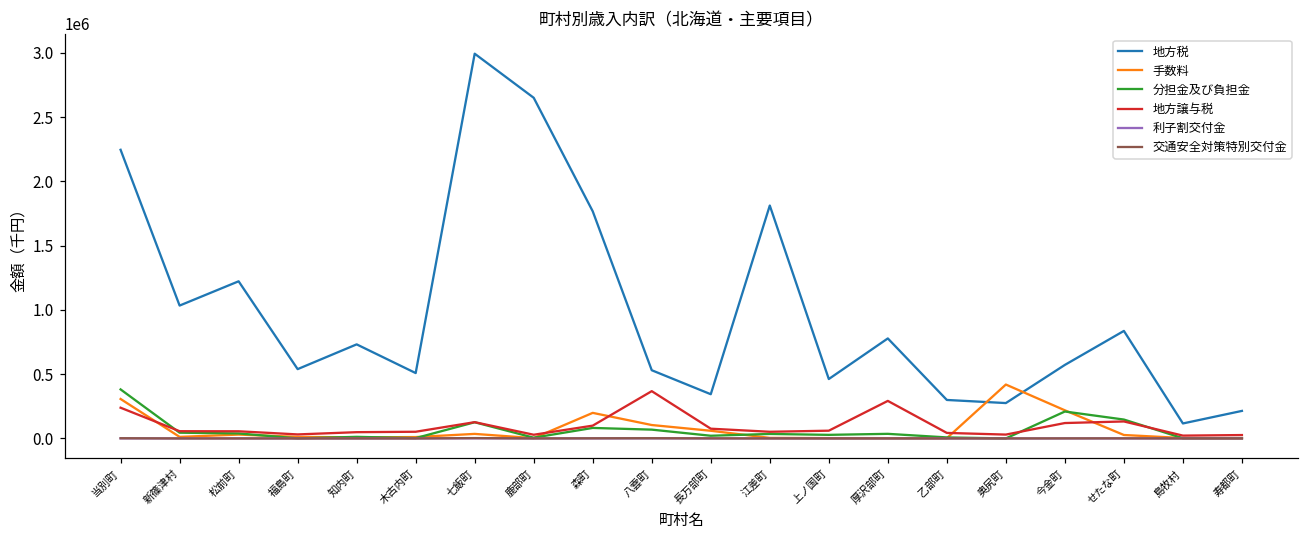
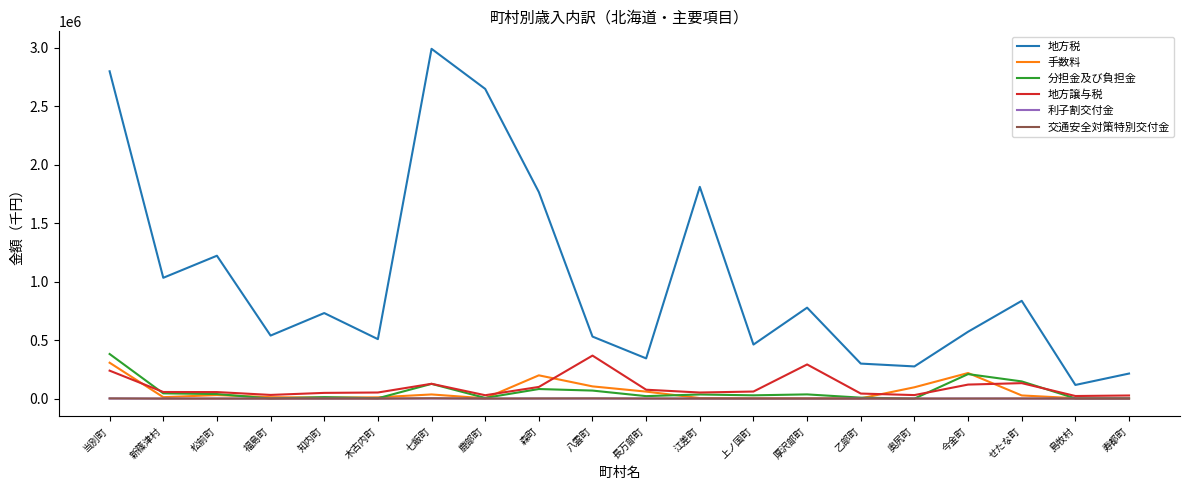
  {
    "地方税": {
-     "当別町": 2250000,
+     "当別町": 2800000,
      "新篠津村": 1030000,
      "松前町": 1220000,
      "福島町": 540000,
      "知内町": 730000,
      "木古内町": 510000,
      "七飯町": 2990000,
      "鹿部町": 2650000,
      "森町": 1770000,
      "八雲町": 530000,
      "長万部町": 340000,
      "江差町": 1810000,
      "上ノ国町": 460000,
      "厚沢部町": 780000,
      "乙部町": 300000,
      "奥尻町": 280000,
      "今金町": 570000,
      "せたな町": 840000,
      "島牧村": 120000,
      "寿都町": 210000
    },
    "手数料": {
      "当別町": 310000,
      "七飯町": 40000,
      "森町": 200000,
      "八雲町": 100000,
-     "奥尻町": 420000,
+     "奥尻町": 100000,
      "せたな町": 30000
    },
    "分担金及び負担金": {
      "当別町": 380000,
      "八雲町": 70000,
      "上ノ国町": 30000,
      "厚沢部町": 40000
    },
    "地方譲与税": {
      "当別町": 240000,
      "知内町": 50000,
      "木古内町": 50000,
      "鹿部町": 30000,
      "八雲町": 370000,
      "上ノ国町": 60000,
      "厚沢部町": 290000,
      "乙部町": 40000,
      "奥尻町": 30000,
      "今金町": 120000,
      "寿都町": 30000
    }
  }
